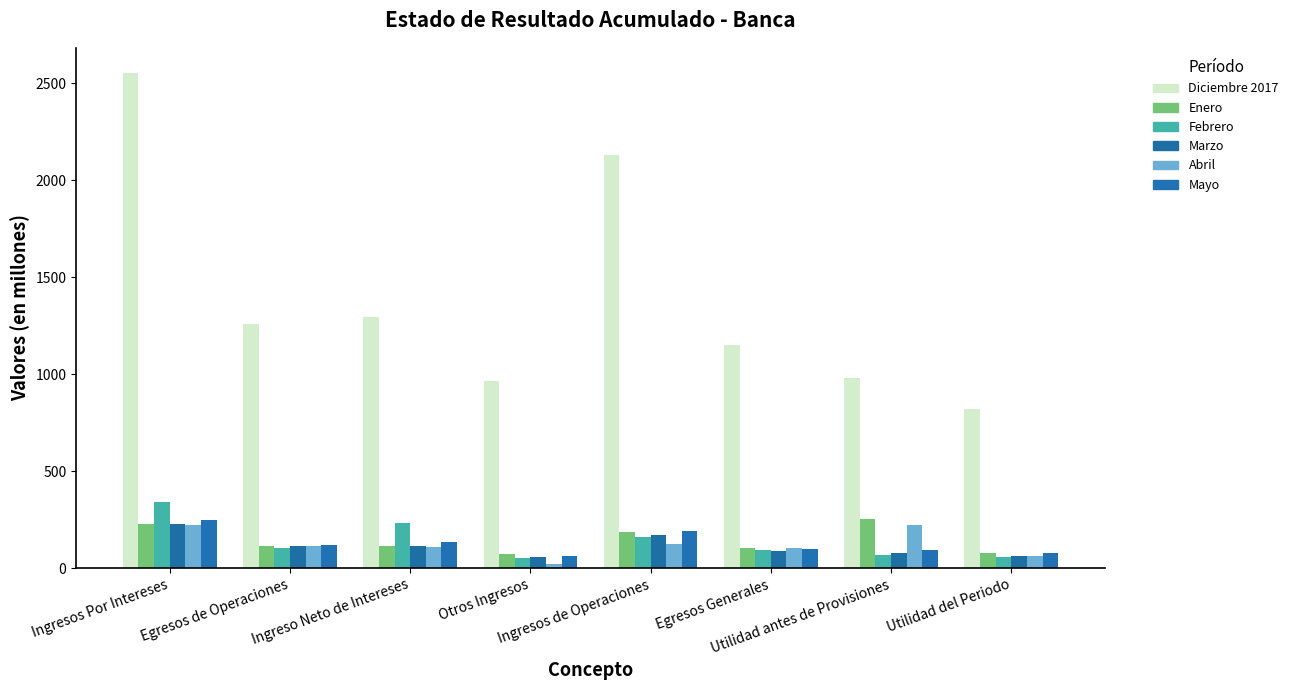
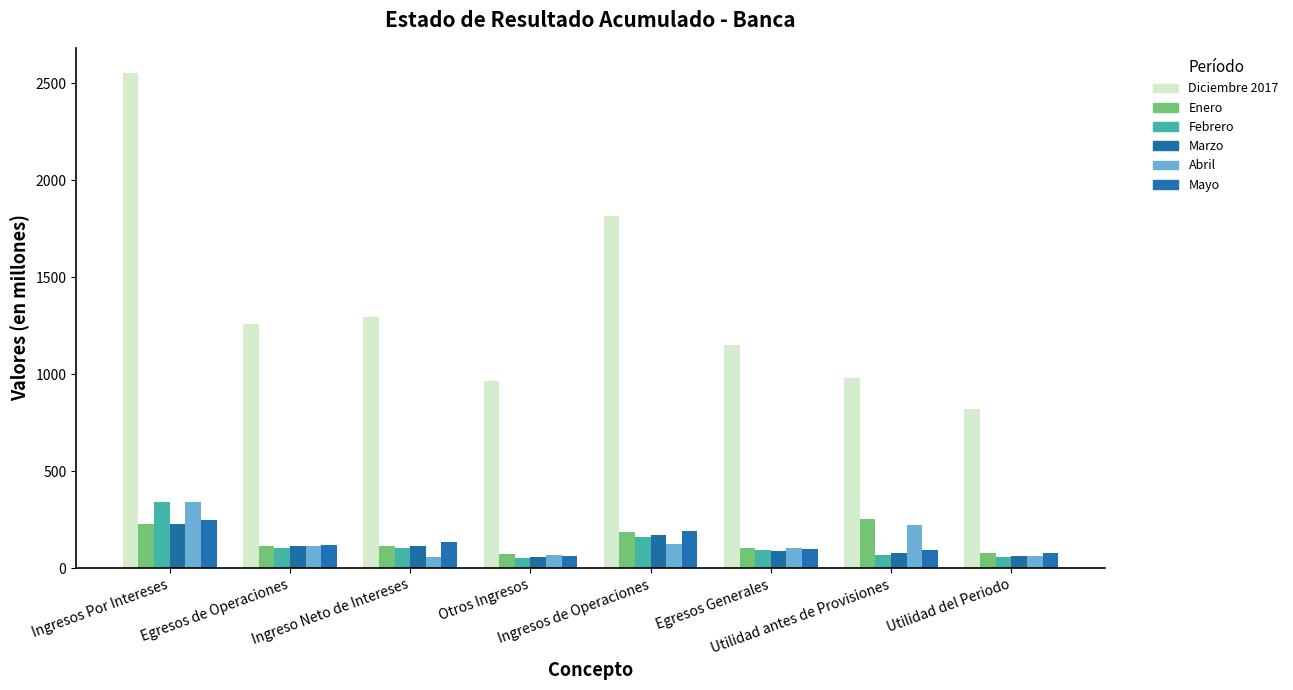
  {
    "Diciembre 2017": {
      "Ingresos Por Intereses": 2560,
      "Egresos de Operaciones": 1260,
      "Ingreso Neto de Intereses": 1300,
      "Otros Ingresos": 960,
-     "Ingresos de Operaciones": 2130,
+     "Ingresos de Operaciones": 1820,
      "Egresos Generales": 1150,
      "Utilidad antes de Provisiones": 980,
      "Utilidad del Periodo": 820
    },
    "Enero": {
      "Ingresos Por Intereses": 230,
      "Egresos de Operaciones": 110,
      "Ingreso Neto de Intereses": 110,
      "Otros Ingresos": 80,
      "Ingresos de Operaciones": 190,
      "Egresos Generales": 100,
      "Utilidad antes de Provisiones": 250,
      "Utilidad del Periodo": 80
    },
    "Febrero": {
      "Ingresos Por Intereses": 340,
      "Egresos de Operaciones": 100,
-     "Ingreso Neto de Intereses": 230,
+     "Ingreso Neto de Intereses": 110,
      "Otros Ingresos": 50,
      "Ingresos de Operaciones": 160,
      "Egresos Generales": 90,
      "Utilidad antes de Provisiones": 70,
      "Utilidad del Periodo": 60
    },
    "Abril": {
-     "Ingresos Por Intereses": 220,
+     "Ingresos Por Intereses": 340,
      "Egresos de Operaciones": 110,
-     "Ingreso Neto de Intereses": 110,
-     "Otros Ingresos": 20,
+     "Ingreso Neto de Intereses": 60,
+     "Otros Ingresos": 70,
      "Ingresos de Operaciones": 120,
      "Egresos Generales": 100,
      "Utilidad antes de Provisiones": 220,
      "Utilidad del Periodo": 60
    }
  }
